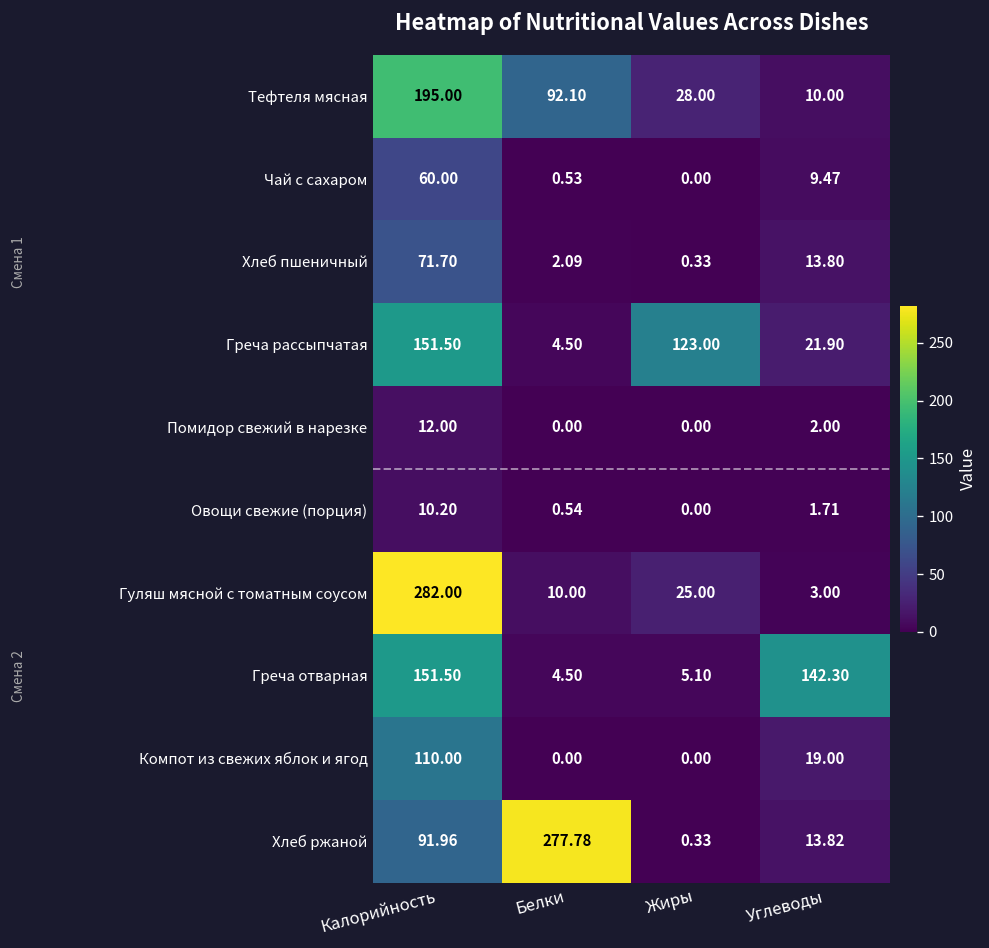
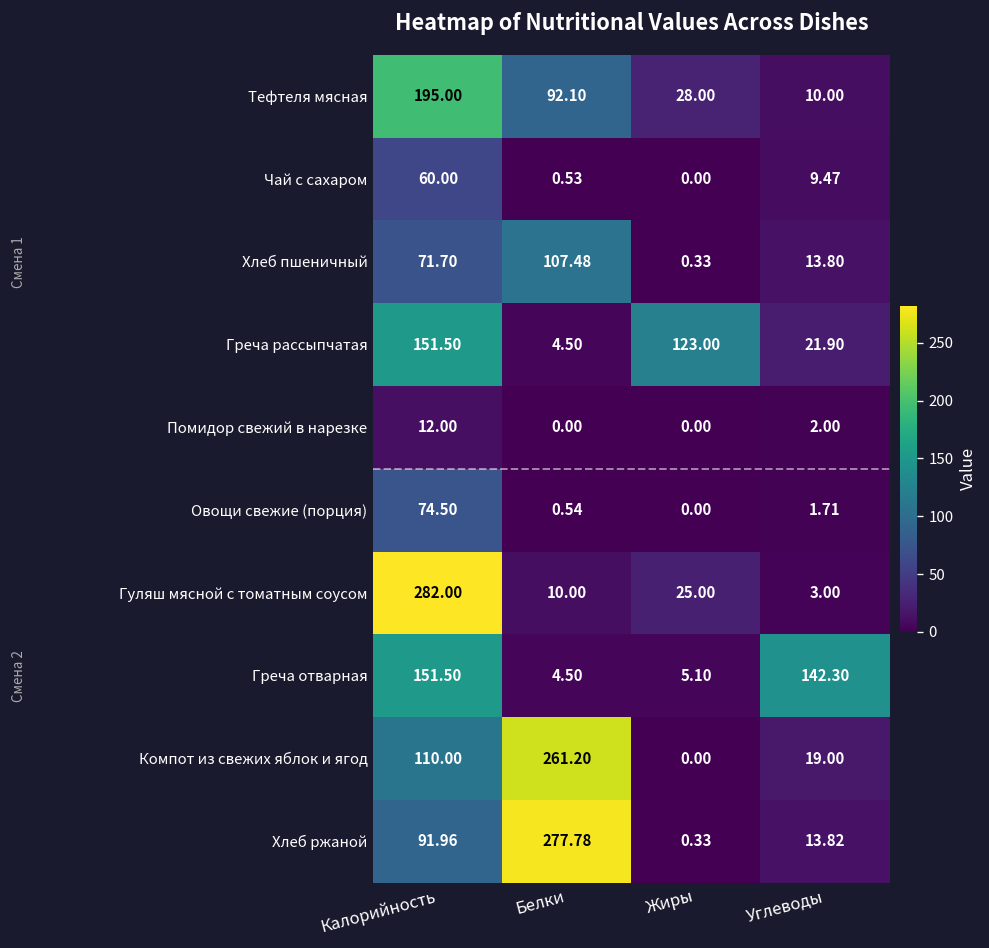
  {
    "Тефтеля мясная": {
      "Калорийность": 195.00,
      "Белки": 92.10,
      "Жиры": 28.00,
      "Углеводы": 10.00
    },
    "Чай с сахаром": {
      "Калорийность": 60.00,
      "Белки": 0.53,
      "Жиры": 0.00,
      "Углеводы": 9.47
    },
    "Хлеб пшеничный": {
      "Калорийность": 71.70,
-     "Белки": 2.09,
+     "Белки": 107.48,
      "Жиры": 0.33,
      "Углеводы": 13.80
    },
    "Греча рассыпчатая": {
      "Калорийность": 151.50,
      "Белки": 4.50,
      "Жиры": 123.00,
      "Углеводы": 21.90
    },
    "Помидор свежий в нарезке": {
      "Калорийность": 12.00,
      "Белки": 0.00,
      "Жиры": 0.00,
      "Углеводы": 2.00
    },
    "Овощи свежие (порция)": {
-     "Калорийность": 10.20,
+     "Калорийность": 74.50,
      "Белки": 0.54,
      "Жиры": 0.00,
      "Углеводы": 1.71
    },
    "Гуляш мясной с томатным соусом": {
      "Калорийность": 282.00,
      "Белки": 10.00,
      "Жиры": 25.00,
      "Углеводы": 3.00
    },
    "Греча отварная": {
      "Калорийность": 151.50,
      "Белки": 4.50,
      "Жиры": 5.10,
      "Углеводы": 142.30
    },
    "Компот из свежих яблок и ягод": {
      "Калорийность": 110.00,
-     "Белки": 0.00,
+     "Белки": 261.20,
      "Жиры": 0.00,
      "Углеводы": 19.00
    },
    "Хлеб ржаной": {
      "Калорийность": 91.96,
      "Белки": 277.78,
      "Жиры": 0.33,
      "Углеводы": 13.82
    }
  }
